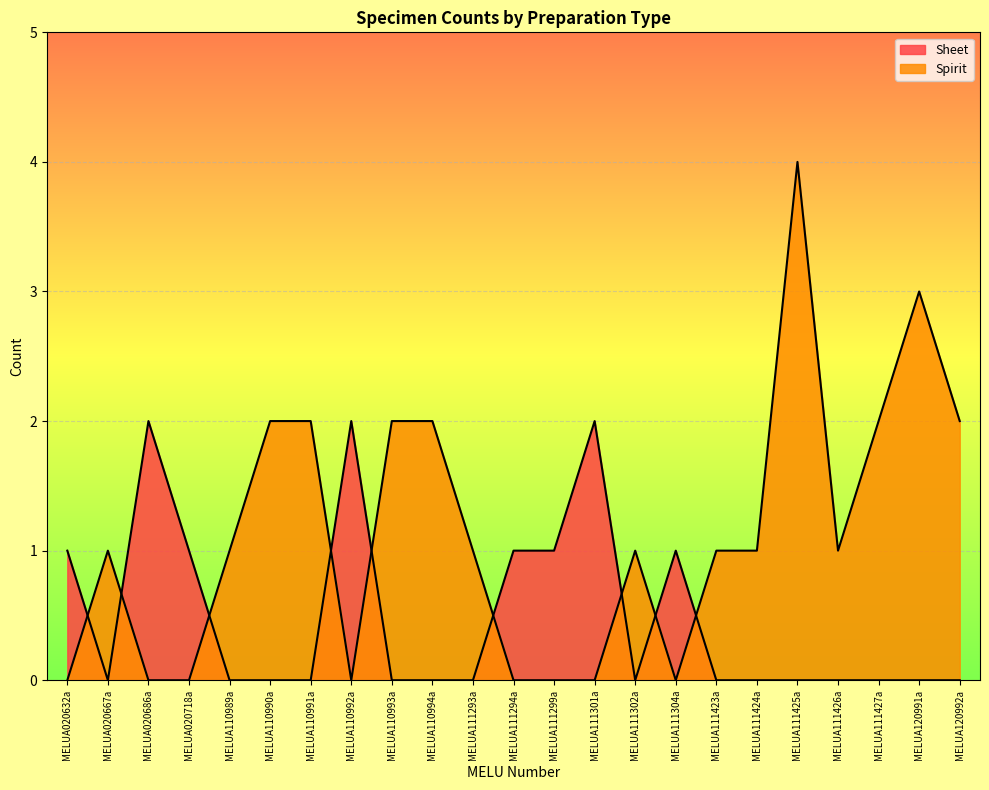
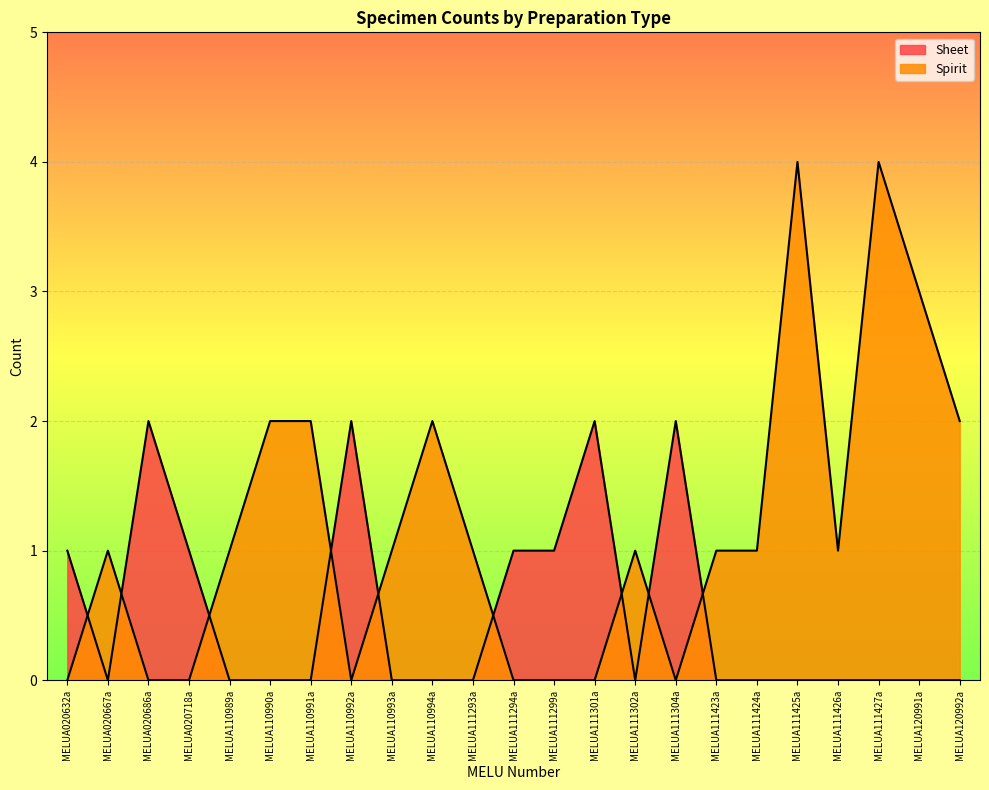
  {
    "Sheet": {
      "MELUA020632a": 1,
      "MELUA020667a": 0,
      "MELUA020686a": 2,
      "MELUA020718a": 1,
      "MELUA110989a": 0,
      "MELUA110990a": 0,
      "MELUA110991a": 0,
      "MELUA110992a": 2,
      "MELUA110993a": 0,
      "MELUA110994a": 0,
      "MELUA111293a": 0,
      "MELUA111294a": 1,
      "MELUA111299a": 1,
      "MELUA111301a": 2,
      "MELUA111302a": 0,
-     "MELUA111304a": 1,
+     "MELUA111304a": 2,
      "MELUA111423a": 0,
      "MELUA111424a": 0,
      "MELUA111425a": 0,
      "MELUA111426a": 0,
      "MELUA111427a": 0,
      "MELUA120991a": 0,
      "MELUA120992a": 0
    },
    "Spirit": {
      "MELUA020632a": 0,
      "MELUA020667a": 1,
      "MELUA020686a": 0,
      "MELUA020718a": 0,
      "MELUA110989a": 1,
      "MELUA110990a": 2,
      "MELUA110991a": 2,
      "MELUA110992a": 0,
-     "MELUA110993a": 2,
+     "MELUA110993a": 1,
      "MELUA110994a": 2,
      "MELUA111293a": 1,
      "MELUA111294a": 0,
      "MELUA111299a": 0,
      "MELUA111301a": 0,
      "MELUA111302a": 1,
      "MELUA111304a": 0,
      "MELUA111423a": 1,
      "MELUA111424a": 1,
      "MELUA111425a": 4,
      "MELUA111426a": 1,
-     "MELUA111427a": 2,
+     "MELUA111427a": 4,
      "MELUA120991a": 3,
      "MELUA120992a": 2
    }
  }
